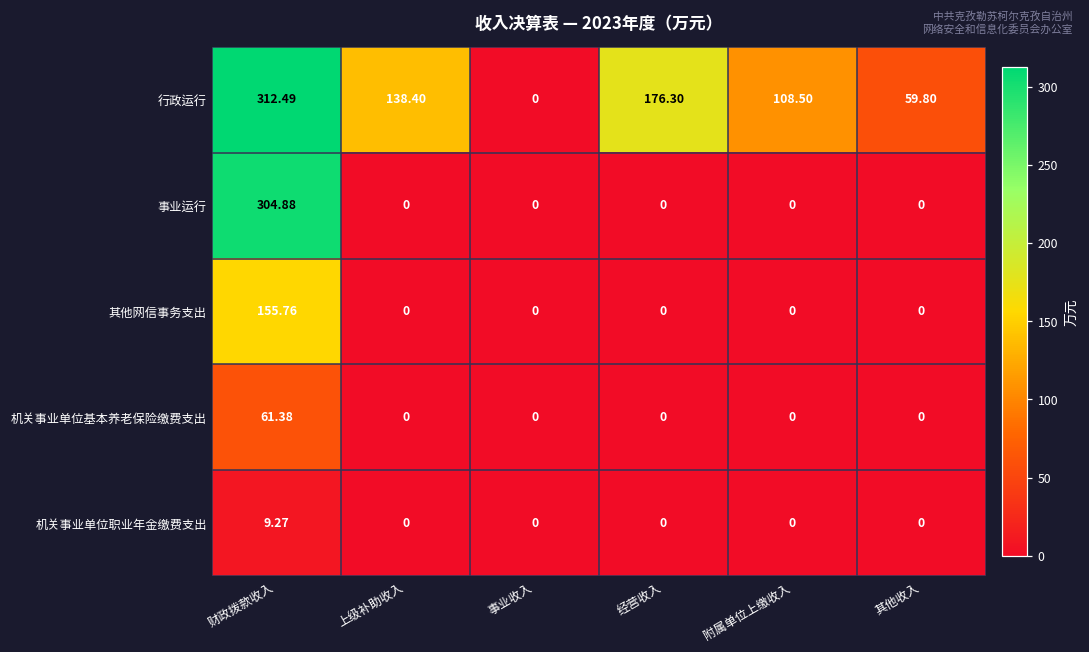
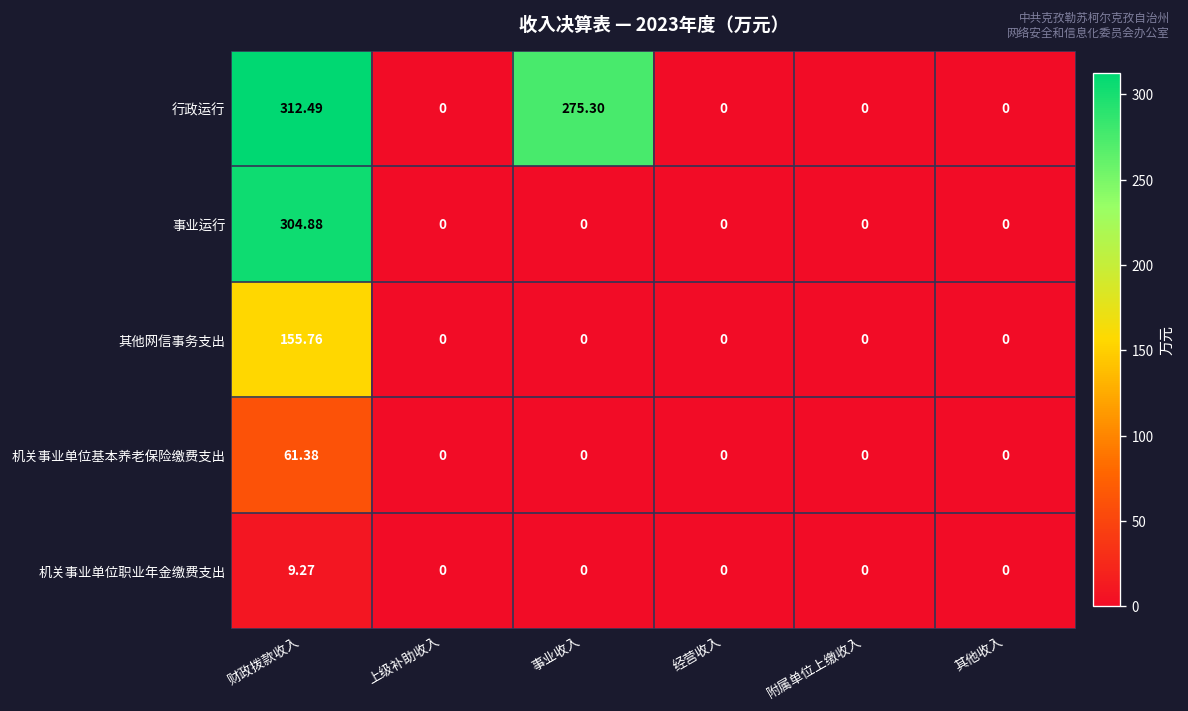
  {
    "行政运行": {
      "财政拨款收入": 312.49,
-     "上级补助收入": 138.40,
-     "事业收入": 0,
-     "经营收入": 176.30,
-     "附属单位上缴收入": 108.50,
-     "其他收入": 59.80
+     "上级补助收入": 0,
+     "事业收入": 275.30,
+     "经营收入": 0,
+     "附属单位上缴收入": 0,
+     "其他收入": 0
    },
    "事业运行": {
      "财政拨款收入": 304.88,
      "上级补助收入": 0,
      "事业收入": 0,
      "经营收入": 0,
      "附属单位上缴收入": 0,
      "其他收入": 0
    },
    "其他网信事务支出": {
      "财政拨款收入": 155.76,
      "上级补助收入": 0,
      "事业收入": 0,
      "经营收入": 0,
      "附属单位上缴收入": 0,
      "其他收入": 0
    },
    "机关事业单位基本养老保险缴费支出": {
      "财政拨款收入": 61.38,
      "上级补助收入": 0,
      "事业收入": 0,
      "经营收入": 0,
      "附属单位上缴收入": 0,
      "其他收入": 0
    },
    "机关事业单位职业年金缴费支出": {
      "财政拨款收入": 9.27,
      "上级补助收入": 0,
      "事业收入": 0,
      "经营收入": 0,
      "附属单位上缴收入": 0,
      "其他收入": 0
    }
  }
